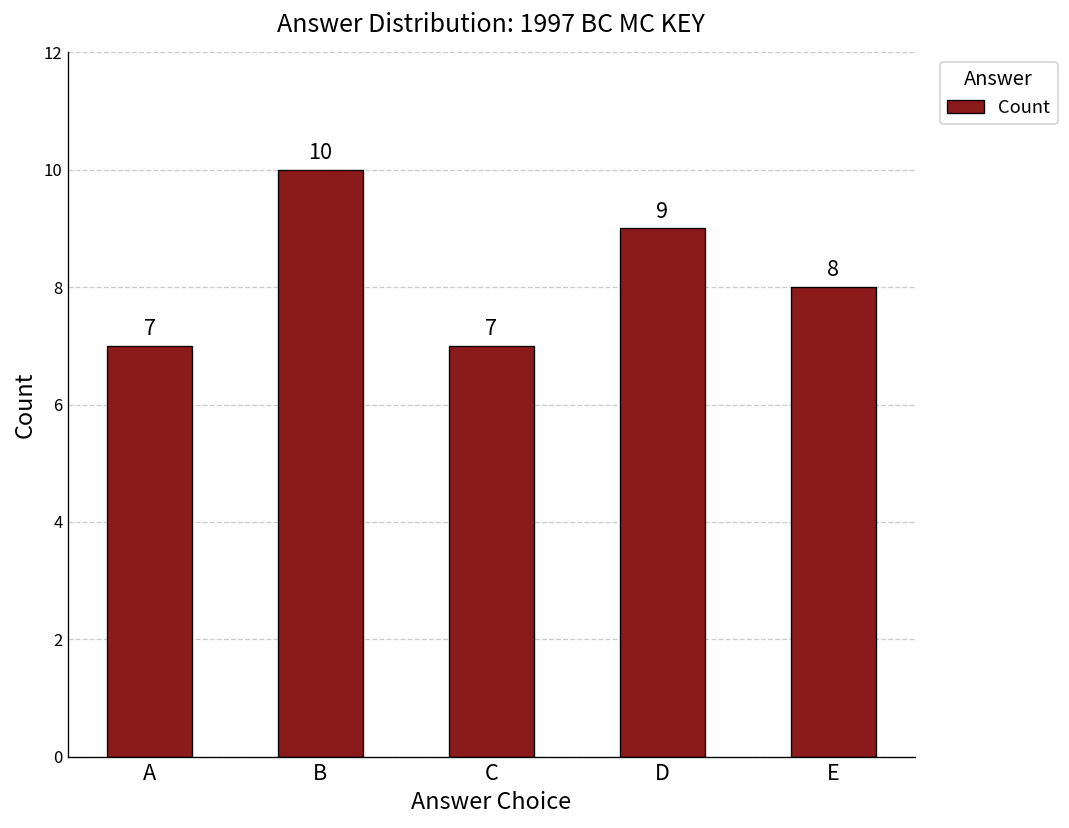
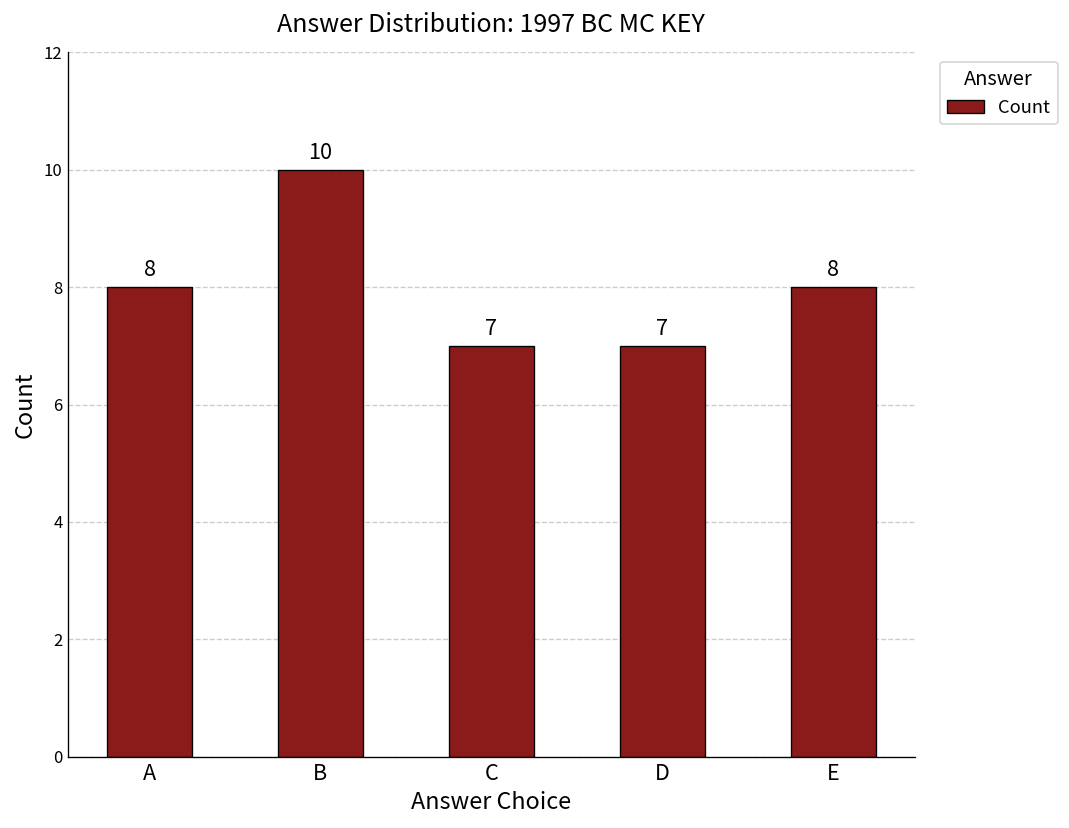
  {
-   "A": 7,
+   "A": 8,
    "B": 10,
    "C": 7,
-   "D": 9,
+   "D": 7,
    "E": 8
  }
